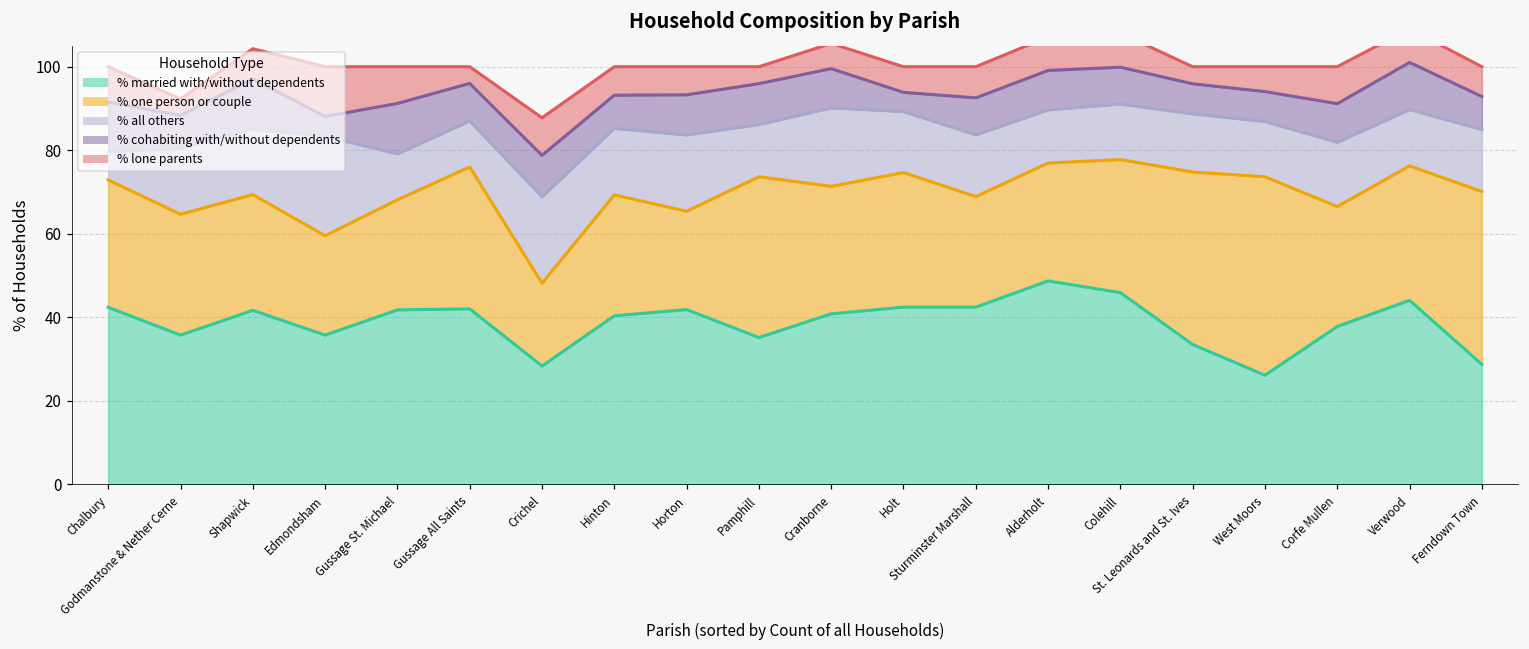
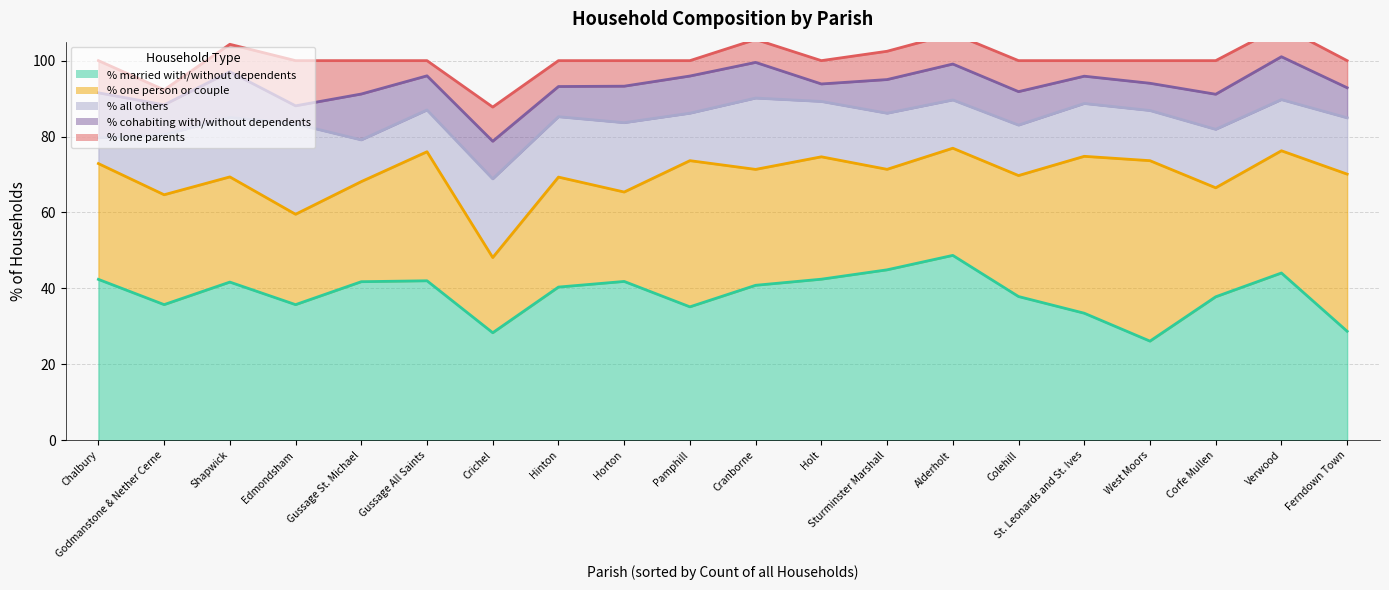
  {
    "% married with/without dependents": {
      "Chalbury": 42,
      "Godmanstone & Nether Cerne": 36,
      "Shapwick": 42,
      "Edmondsham": 36,
      "Gussage St. Michael": 42,
      "Gussage All Saints": 42,
      "Crichel": 28,
      "Hinton": 40,
      "Horton": 42,
      "Pamphill": 35,
      "Cranborne": 41,
      "Holt": 42,
-     "Sturminster Marshall": 42,
+     "Sturminster Marshall": 45,
      "Alderholt": 49,
-     "Colehill": 46,
+     "Colehill": 38,
      "St. Leonards and St. Ives": 33,
      "West Moors": 26,
      "Corfe Mullen": 38,
      "Verwood": 44,
      "Ferndown Town": 29
    },
    "% one person or couple": {
      "Chalbury": 31,
      "Godmanstone & Nether Cerne": 29,
      "Shapwick": 28,
      "Edmondsham": 24,
      "Gussage St. Michael": 26,
      "Gussage All Saints": 34,
      "Crichel": 20,
      "Hinton": 29,
      "Horton": 24,
      "Pamphill": 39,
      "Cranborne": 31,
      "Holt": 32,
      "Sturminster Marshall": 26,
      "Alderholt": 28,
      "Colehill": 32,
      "St. Leonards and St. Ives": 41,
      "West Moors": 48,
      "Corfe Mullen": 29,
      "Verwood": 32,
      "Ferndown Town": 41
    },
    "% all others": {
      "Gussage St. Michael": 11,
      "Gussage All Saints": 11,
      "Crichel": 21,
      "Hinton": 16,
      "Horton": 18,
      "Pamphill": 13,
      "Cranborne": 19,
      "Holt": 15,
      "Sturminster Marshall": 15,
      "Alderholt": 13,
      "Colehill": 13,
      "St. Leonards and St. Ives": 14,
      "West Moors": 13,
      "Corfe Mullen": 15,
      "Verwood": 13,
      "Ferndown Town": 15
    },
    "% cohabiting with/without dependents": {
      "Gussage St. Michael": 12,
      "Gussage All Saints": 9,
      "Crichel": 10,
      "Hinton": 8,
      "Horton": 10,
      "Pamphill": 10,
      "Cranborne": 9,
      "Holt": 5,
      "Sturminster Marshall": 9,
      "Alderholt": 9,
      "Colehill": 9,
      "St. Leonards and St. Ives": 7,
      "West Moors": 7,
      "Corfe Mullen": 9,
      "Verwood": 11,
      "Ferndown Town": 8
    },
    "% lone parents": {
      "Shapwick": 7,
      "Gussage St. Michael": 9,
      "Gussage All Saints": 4,
      "Crichel": 9,
      "Hinton": 7,
      "Horton": 7,
      "Pamphill": 4,
      "Holt": 6,
      "Sturminster Marshall": 7,
      "St. Leonards and St. Ives": 4,
      "West Moors": 6,
      "Corfe Mullen": 9,
      "Ferndown Town": 7
    }
  }
